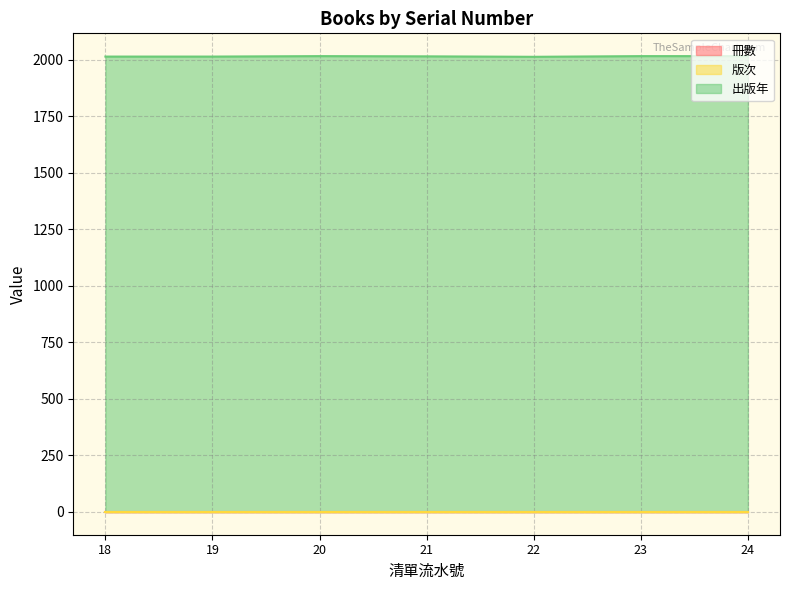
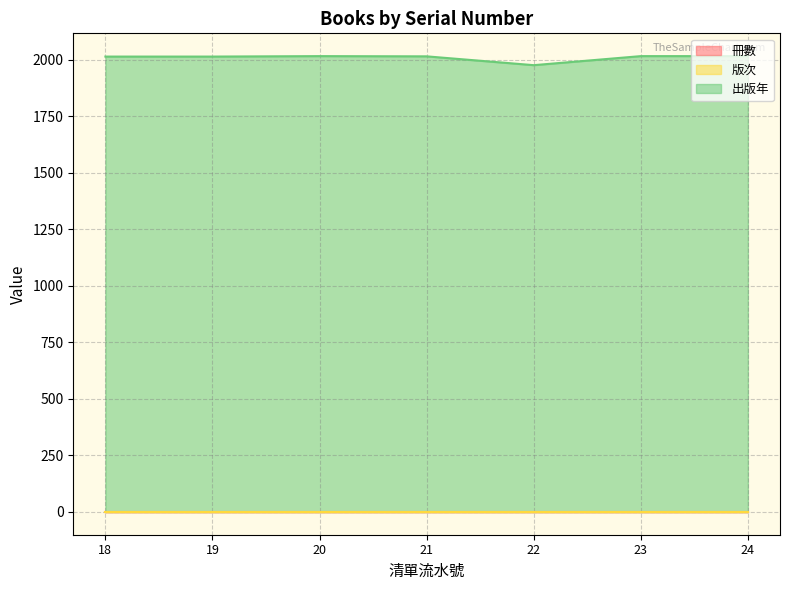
  {
    "版次": {
      "18": 0,
      "19": 0,
      "20": 0,
      "21": 0,
      "22": 0,
      "23": 0,
      "24": 0
    },
    "出版年": {
      "18": 2010,
      "19": 2010,
      "20": 2020,
      "21": 2020,
-     "22": 2010,
+     "22": 1980,
      "23": 2020
    }
  }
